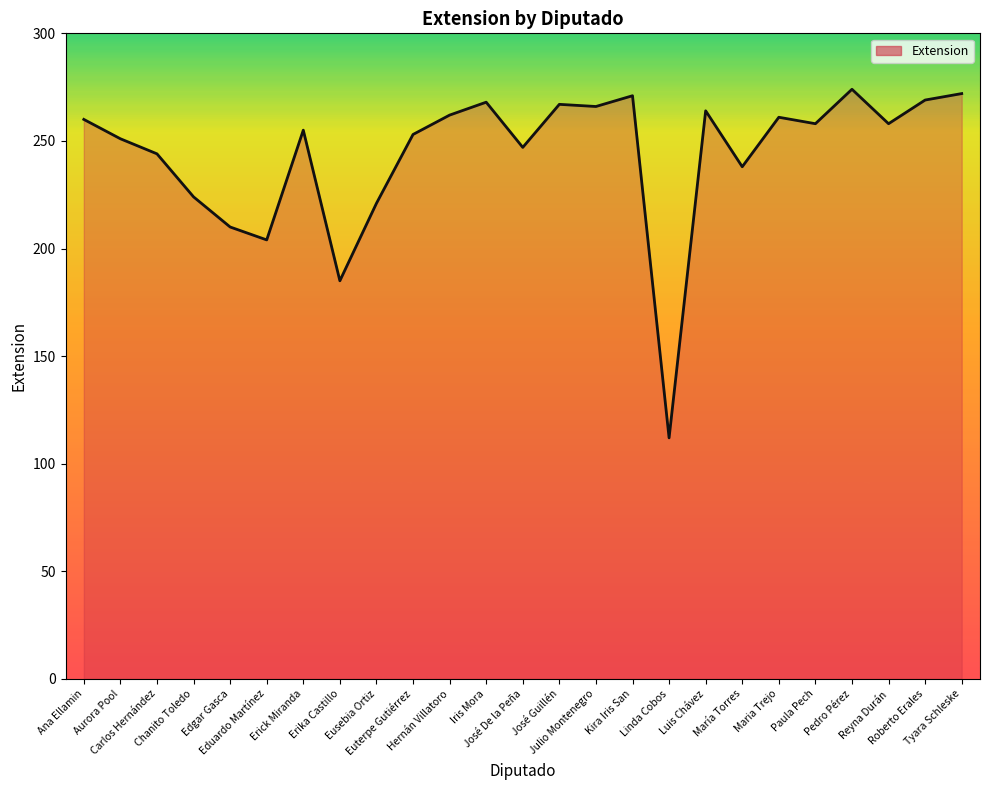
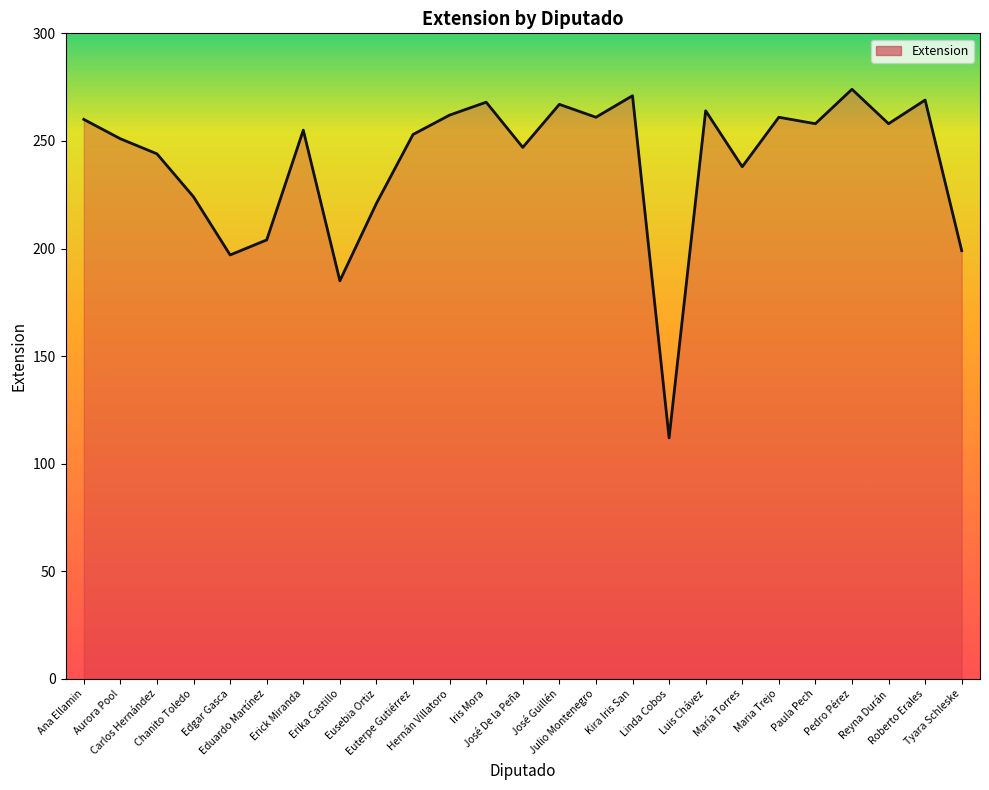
  {
    "Ana Ellamin": 260,
    "Aurora Pool": 251,
    "Carlos Hernández": 244,
    "Chanito Toledo": 224,
-   "Edgar Gasca": 210,
+   "Edgar Gasca": 197,
    "Eduardo Martínez": 204,
    "Erick Miranda": 255,
    "Erika Castillo": 185,
    "Eusebia Ortiz": 221,
    "Euterpe Gutiérrez": 253,
    "Hernán Villatoro": 262,
    "Iris Mora": 268,
    "José De la Peña": 247,
    "José Guillén": 267,
-   "Julio Montenegro": 266,
+   "Julio Montenegro": 261,
    "Kira Iris San": 271,
    "Linda Cobos": 112,
    "Luis Chávez": 264,
    "María Torres": 238,
    "Maria Trejo": 261,
    "Paula Pech": 258,
    "Pedro Pérez": 274,
    "Reyna Durán": 258,
    "Roberto Erales": 269,
-   "Tyara Schleske": 272
+   "Tyara Schleske": 199
  }
